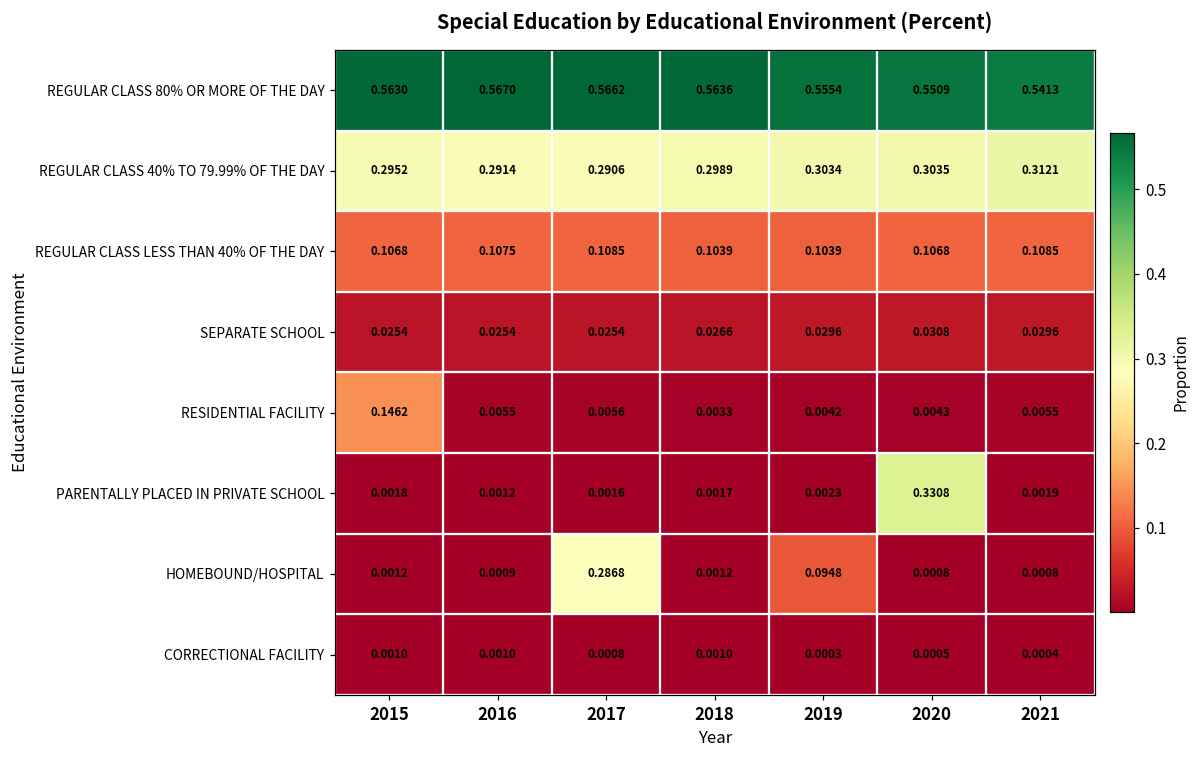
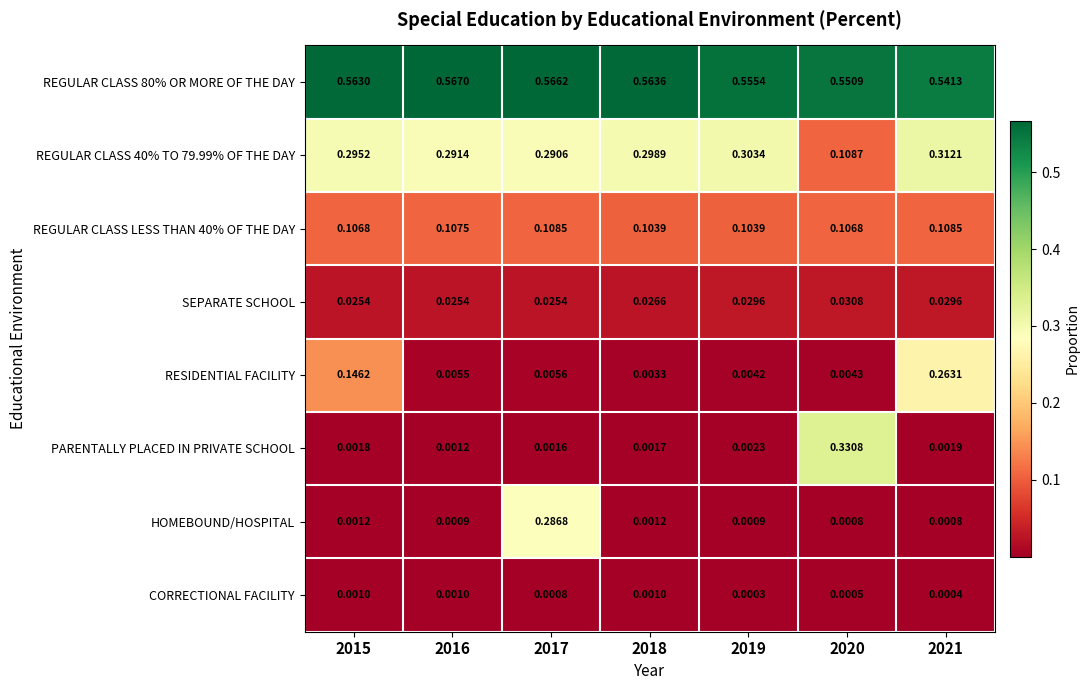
  {
    "REGULAR CLASS 80% OR MORE OF THE DAY": {
      "2015": 0.5630,
      "2016": 0.5670,
      "2017": 0.5662,
      "2018": 0.5636,
      "2019": 0.5554,
      "2020": 0.5509,
      "2021": 0.5413
    },
    "REGULAR CLASS 40% TO 79.99% OF THE DAY": {
      "2015": 0.2952,
      "2016": 0.2914,
      "2017": 0.2906,
      "2018": 0.2989,
      "2019": 0.3034,
-     "2020": 0.3035,
+     "2020": 0.1087,
      "2021": 0.3121
    },
    "REGULAR CLASS LESS THAN 40% OF THE DAY": {
      "2015": 0.1068,
      "2016": 0.1075,
      "2017": 0.1085,
      "2018": 0.1039,
      "2019": 0.1039,
      "2020": 0.1068,
      "2021": 0.1085
    },
    "SEPARATE SCHOOL": {
      "2015": 0.0254,
      "2016": 0.0254,
      "2017": 0.0254,
      "2018": 0.0266,
      "2019": 0.0296,
      "2020": 0.0308,
      "2021": 0.0296
    },
    "RESIDENTIAL FACILITY": {
      "2015": 0.1462,
      "2016": 0.0055,
      "2017": 0.0056,
      "2018": 0.0033,
      "2019": 0.0042,
      "2020": 0.0043,
-     "2021": 0.0055
+     "2021": 0.2631
    },
    "PARENTALLY PLACED IN PRIVATE SCHOOL": {
      "2015": 0.0018,
      "2016": 0.0012,
      "2017": 0.0016,
      "2018": 0.0017,
      "2019": 0.0023,
      "2020": 0.3308,
      "2021": 0.0019
    },
    "HOMEBOUND/HOSPITAL": {
      "2015": 0.0012,
      "2016": 0.0009,
      "2017": 0.2868,
      "2018": 0.0012,
-     "2019": 0.0948,
+     "2019": 0.0009,
      "2020": 0.0008,
      "2021": 0.0008
    },
    "CORRECTIONAL FACILITY": {
      "2015": 0.0010,
      "2016": 0.0010,
      "2017": 0.0008,
      "2018": 0.0010,
      "2019": 0.0003,
      "2020": 0.0005,
      "2021": 0.0004
    }
  }
